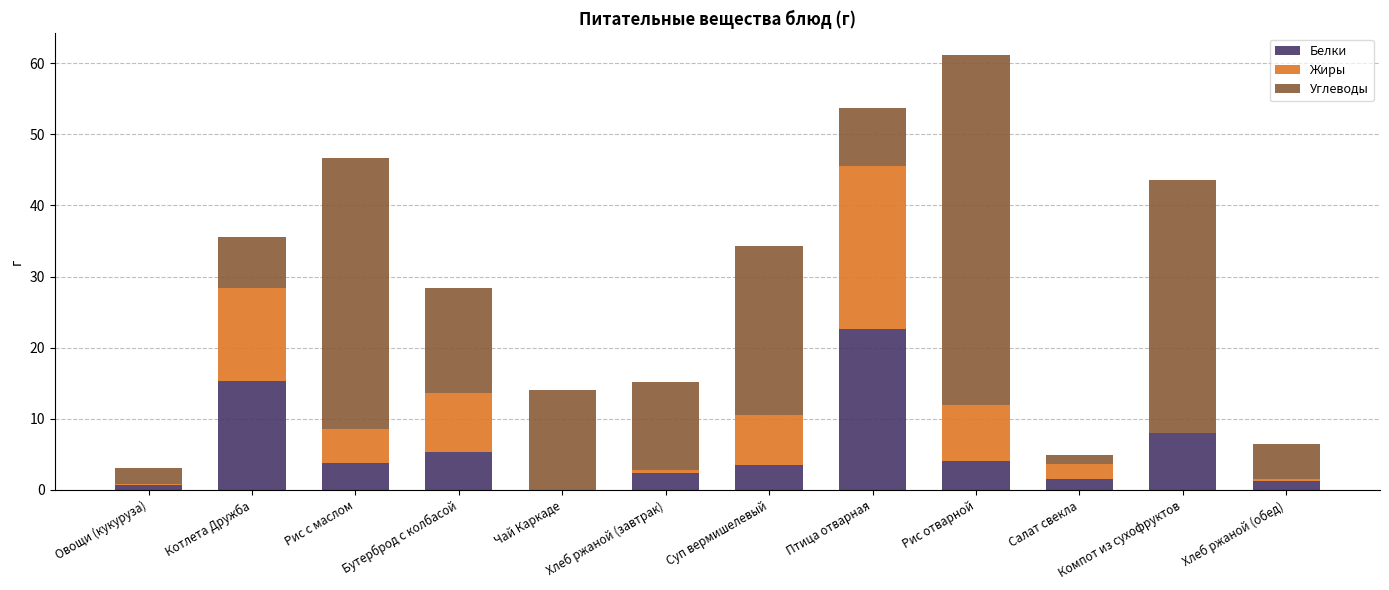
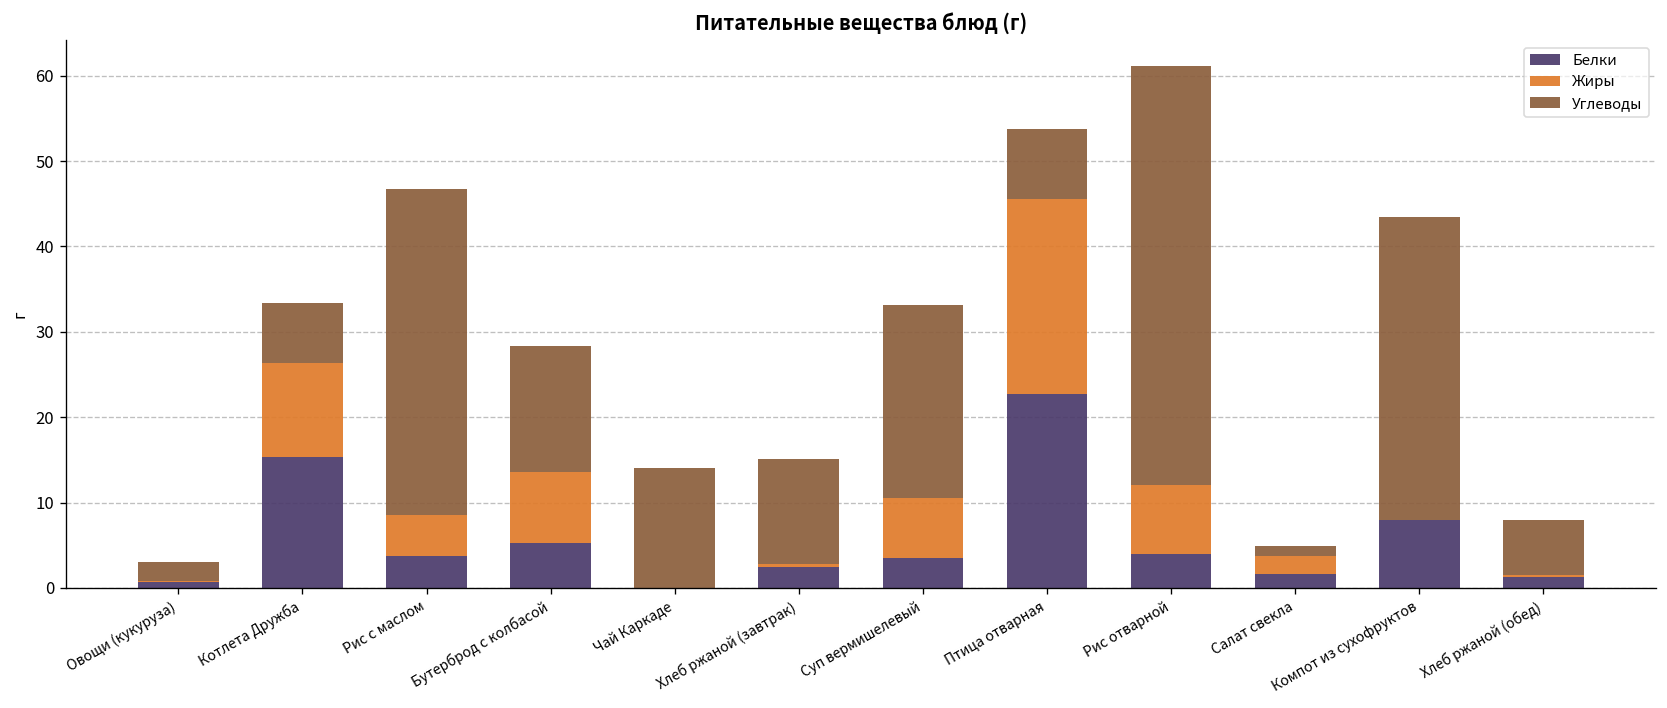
  {
    "Белки": {
      "Овощи (кукуруза)": 1,
      "Котлета Дружба": 15,
      "Рис с маслом": 4,
      "Бутерброд с колбасой": 5,
      "Чай Каркаде": 0,
      "Хлеб ржаной (завтрак)": 2,
      "Суп вермишелевый": 4,
      "Птица отварная": 23,
      "Рис отварной": 4,
      "Салат свекла": 2,
      "Компот из сухофруктов": 8,
      "Хлеб ржаной (обед)": 1
    },
    "Жиры": {
-     "Котлета Дружба": 13,
+     "Котлета Дружба": 11,
      "Рис с маслом": 5,
      "Бутерброд с колбасой": 8,
      "Хлеб ржаной (завтрак)": 0,
      "Суп вермишелевый": 7,
      "Птица отварная": 23,
      "Рис отварной": 8,
      "Салат свекла": 2,
      "Компот из сухофруктов": 0
    },
    "Углеводы": {
      "Овощи (кукуруза)": 2,
      "Котлета Дружба": 7,
      "Рис с маслом": 38,
      "Бутерброд с колбасой": 15,
      "Чай Каркаде": 14,
      "Хлеб ржаной (завтрак)": 12,
-     "Суп вермишелевый": 24,
+     "Суп вермишелевый": 23,
      "Птица отварная": 8,
      "Рис отварной": 49,
      "Салат свекла": 1,
      "Компот из сухофруктов": 36,
-     "Хлеб ржаной (обед)": 5
+     "Хлеб ржаной (обед)": 6
    }
  }
